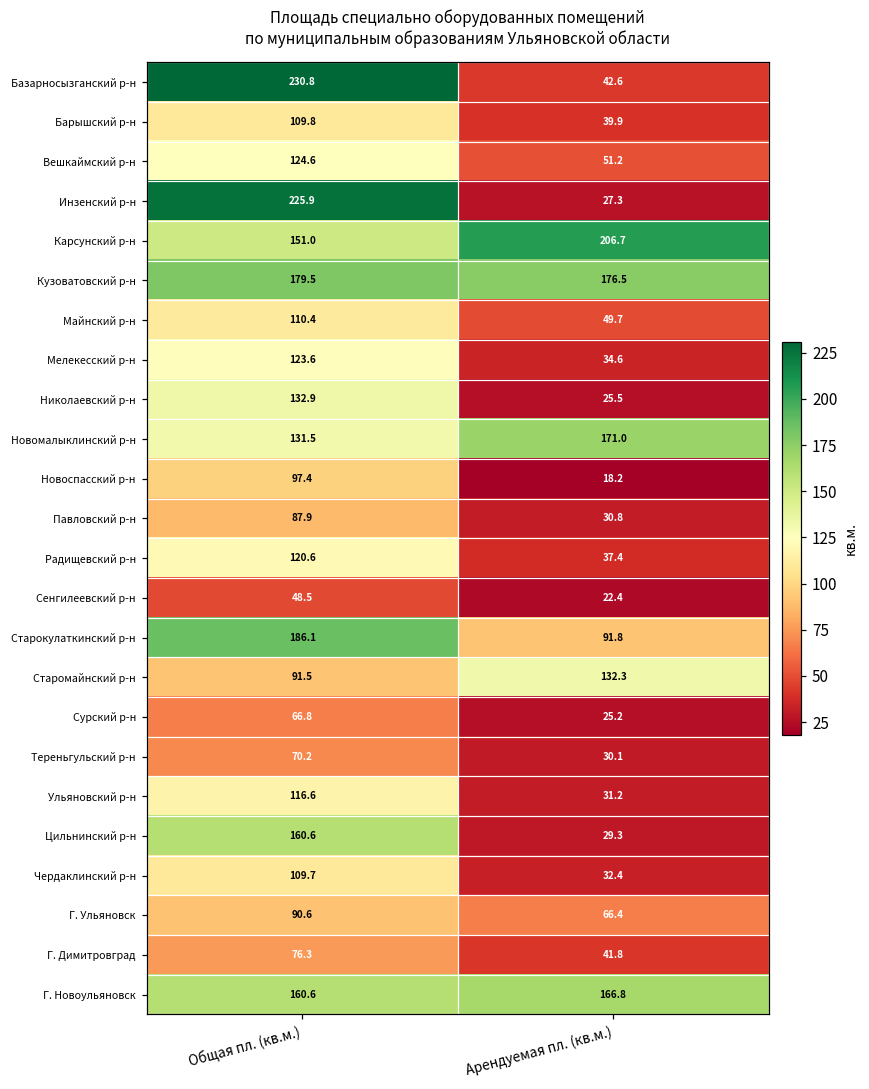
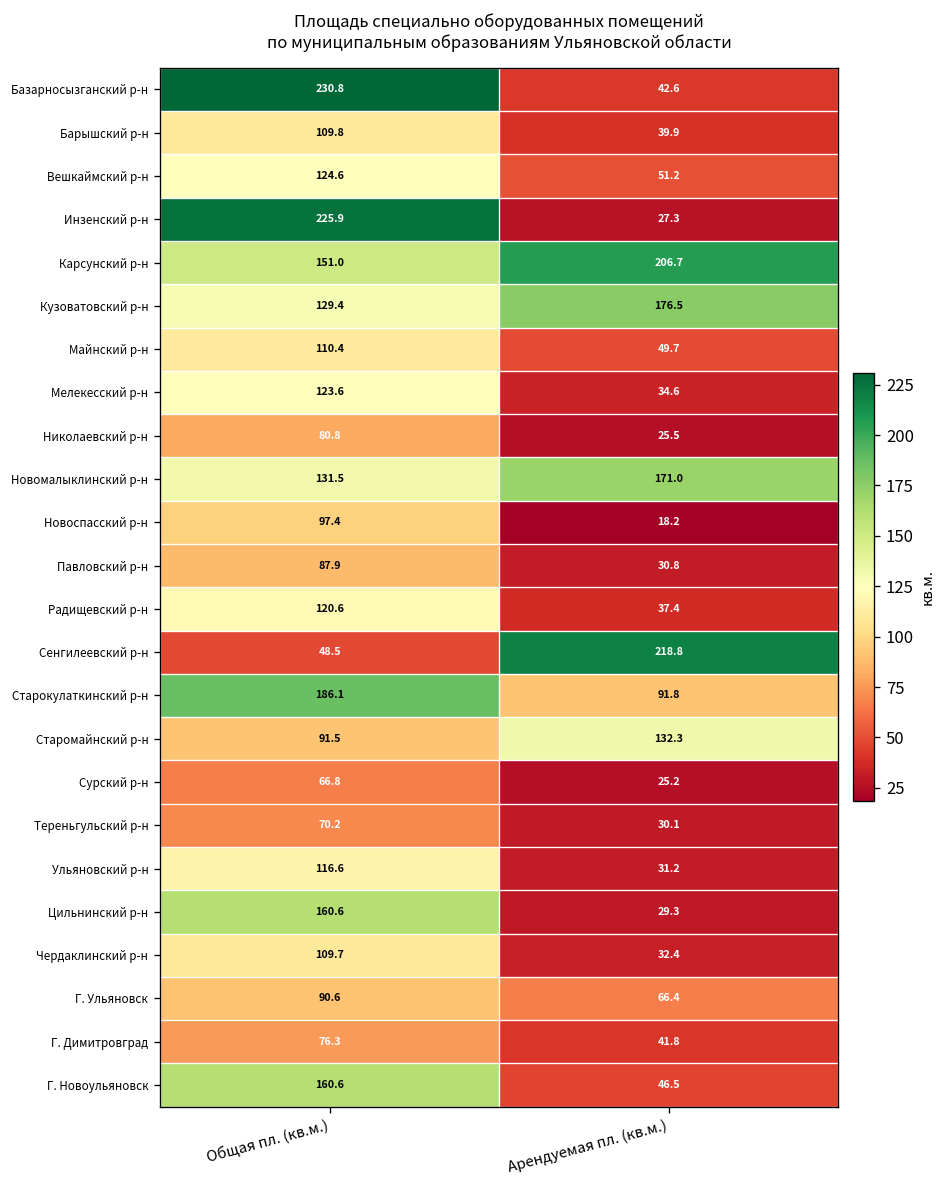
  {
    "Базарносызганский р-н": {
      "Общая пл. (кв.м.)": 230.8,
      "Арендуемая пл. (кв.м.)": 42.6
    },
    "Барышский р-н": {
      "Общая пл. (кв.м.)": 109.8,
      "Арендуемая пл. (кв.м.)": 39.9
    },
    "Вешкаймский р-н": {
      "Общая пл. (кв.м.)": 124.6,
      "Арендуемая пл. (кв.м.)": 51.2
    },
    "Инзенский р-н": {
      "Общая пл. (кв.м.)": 225.9,
      "Арендуемая пл. (кв.м.)": 27.3
    },
    "Карсунский р-н": {
      "Общая пл. (кв.м.)": 151.0,
      "Арендуемая пл. (кв.м.)": 206.7
    },
    "Кузоватовский р-н": {
-     "Общая пл. (кв.м.)": 179.5,
+     "Общая пл. (кв.м.)": 129.4,
      "Арендуемая пл. (кв.м.)": 176.5
    },
    "Майнский р-н": {
      "Общая пл. (кв.м.)": 110.4,
      "Арендуемая пл. (кв.м.)": 49.7
    },
    "Мелекесский р-н": {
      "Общая пл. (кв.м.)": 123.6,
      "Арендуемая пл. (кв.м.)": 34.6
    },
    "Николаевский р-н": {
-     "Общая пл. (кв.м.)": 132.9,
+     "Общая пл. (кв.м.)": 80.8,
      "Арендуемая пл. (кв.м.)": 25.5
    },
    "Новомалыклинский р-н": {
      "Общая пл. (кв.м.)": 131.5,
      "Арендуемая пл. (кв.м.)": 171.0
    },
    "Новоспасский р-н": {
      "Общая пл. (кв.м.)": 97.4,
      "Арендуемая пл. (кв.м.)": 18.2
    },
    "Павловский р-н": {
      "Общая пл. (кв.м.)": 87.9,
      "Арендуемая пл. (кв.м.)": 30.8
    },
    "Радищевский р-н": {
      "Общая пл. (кв.м.)": 120.6,
      "Арендуемая пл. (кв.м.)": 37.4
    },
    "Сенгилеевский р-н": {
      "Общая пл. (кв.м.)": 48.5,
-     "Арендуемая пл. (кв.м.)": 22.4
+     "Арендуемая пл. (кв.м.)": 218.8
    },
    "Старокулаткинский р-н": {
      "Общая пл. (кв.м.)": 186.1,
      "Арендуемая пл. (кв.м.)": 91.8
    },
    "Старомайнский р-н": {
      "Общая пл. (кв.м.)": 91.5,
      "Арендуемая пл. (кв.м.)": 132.3
    },
    "Сурский р-н": {
      "Общая пл. (кв.м.)": 66.8,
      "Арендуемая пл. (кв.м.)": 25.2
    },
    "Тереньгульский р-н": {
      "Общая пл. (кв.м.)": 70.2,
      "Арендуемая пл. (кв.м.)": 30.1
    },
    "Ульяновский р-н": {
      "Общая пл. (кв.м.)": 116.6,
      "Арендуемая пл. (кв.м.)": 31.2
    },
    "Цильнинский р-н": {
      "Общая пл. (кв.м.)": 160.6,
      "Арендуемая пл. (кв.м.)": 29.3
    },
    "Чердаклинский р-н": {
      "Общая пл. (кв.м.)": 109.7,
      "Арендуемая пл. (кв.м.)": 32.4
    },
    "Г. Ульяновск": {
      "Общая пл. (кв.м.)": 90.6,
      "Арендуемая пл. (кв.м.)": 66.4
    },
    "Г. Димитровград": {
      "Общая пл. (кв.м.)": 76.3,
      "Арендуемая пл. (кв.м.)": 41.8
    },
    "Г. Новоульяновск": {
      "Общая пл. (кв.м.)": 160.6,
-     "Арендуемая пл. (кв.м.)": 166.8
+     "Арендуемая пл. (кв.м.)": 46.5
    }
  }
